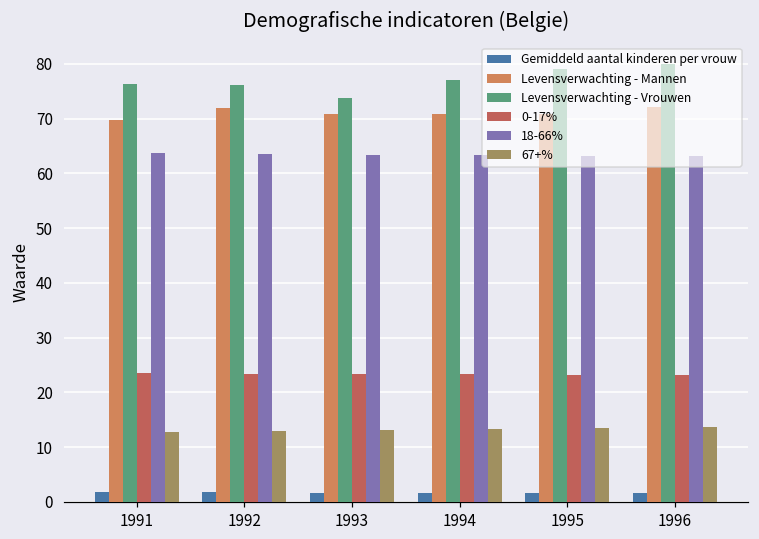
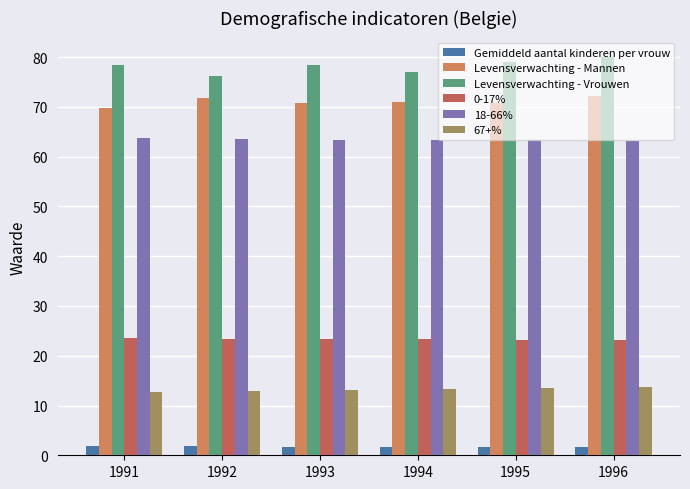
  {
    "Levensverwachting - Vrouwen": {
-     "1991": 76,
+     "1991": 78,
      "1992": 76,
-     "1993": 74,
+     "1993": 78,
      "1994": 77
    }
  }
